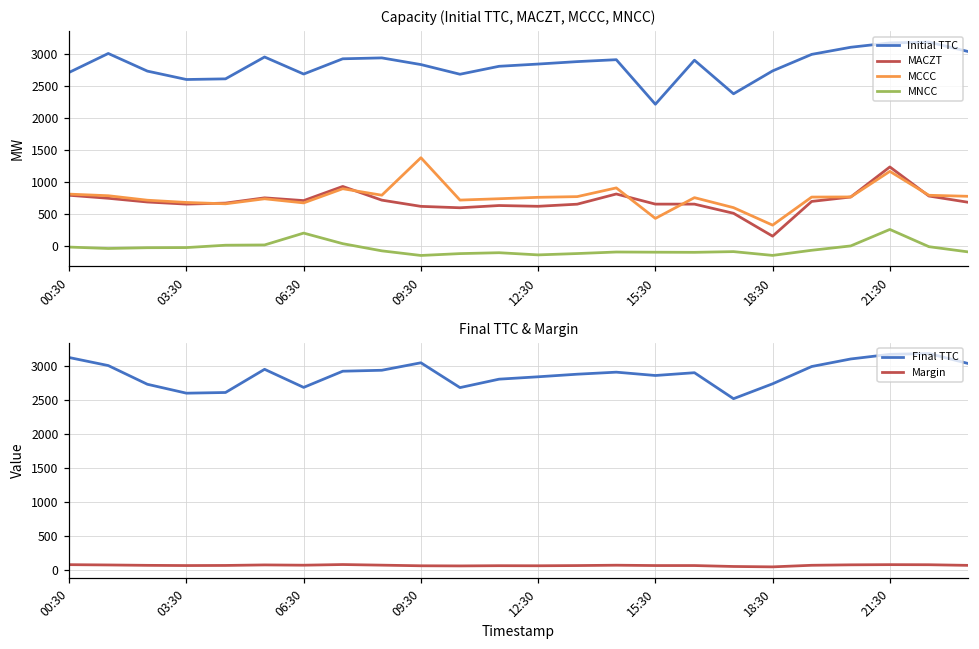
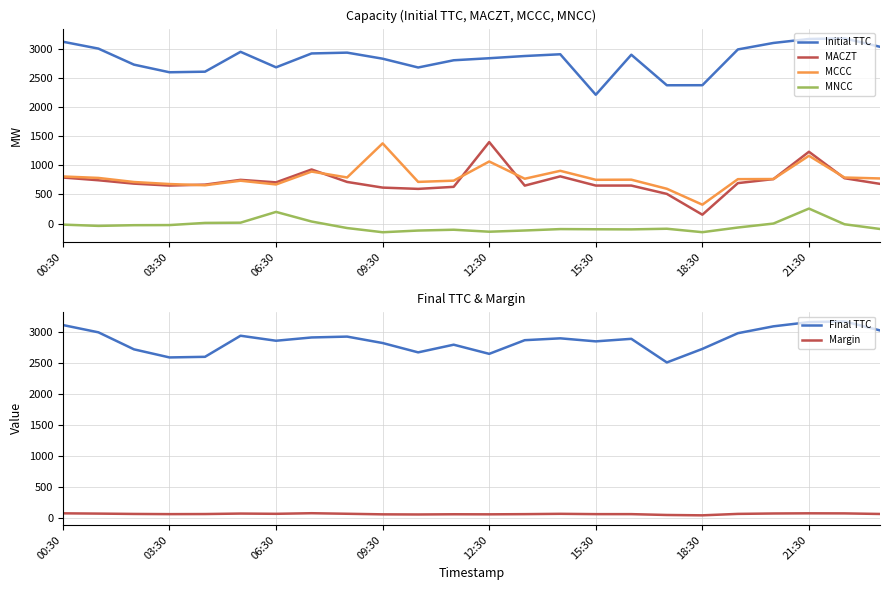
  {
    "Capacity (Initial TTC, MACZT, MCCC, MNCC)": {
      "Initial TTC": {
-       "00:30": 2700,
+       "00:30": 3100,
        "03:30": 2600,
        "06:30": 2700,
        "09:30": 2800,
        "12:30": 2800,
        "15:30": 2200,
-       "18:30": 2700
+       "18:30": 2400
      },
      "MACZT": {
        "09:30": 600,
-       "12:30": 600,
+       "12:30": 1400,
        "15:30": 700,
        "18:30": 200,
        "21:30": 1200
      },
      "MCCC": {
        "09:30": 1400,
-       "12:30": 800,
-       "15:30": 400,
+       "12:30": 1100,
+       "15:30": 800,
        "18:30": 300,
        "21:30": 1200
      },
      "MNCC": {
        "00:30": 0,
        "03:30": 0,
        "06:30": 200,
        "09:30": -100,
        "12:30": -100,
        "15:30": -100,
        "18:30": -100,
        "21:30": 300
      }
    },
    "Final TTC & Margin": {
      "Final TTC": {
        "00:30": 3100,
        "03:30": 2600,
-       "06:30": 2700,
-       "09:30": 3000,
-       "12:30": 2800,
+       "06:30": 2900,
+       "09:30": 2800,
+       "12:30": 2700,
        "15:30": 2900,
        "18:30": 2700
      },
      "Margin": {
        "00:30": 100,
        "03:30": 100,
        "06:30": 100,
        "09:30": 100,
        "12:30": 100,
        "15:30": 100,
        "18:30": 0,
        "21:30": 100
      }
    }
  }
